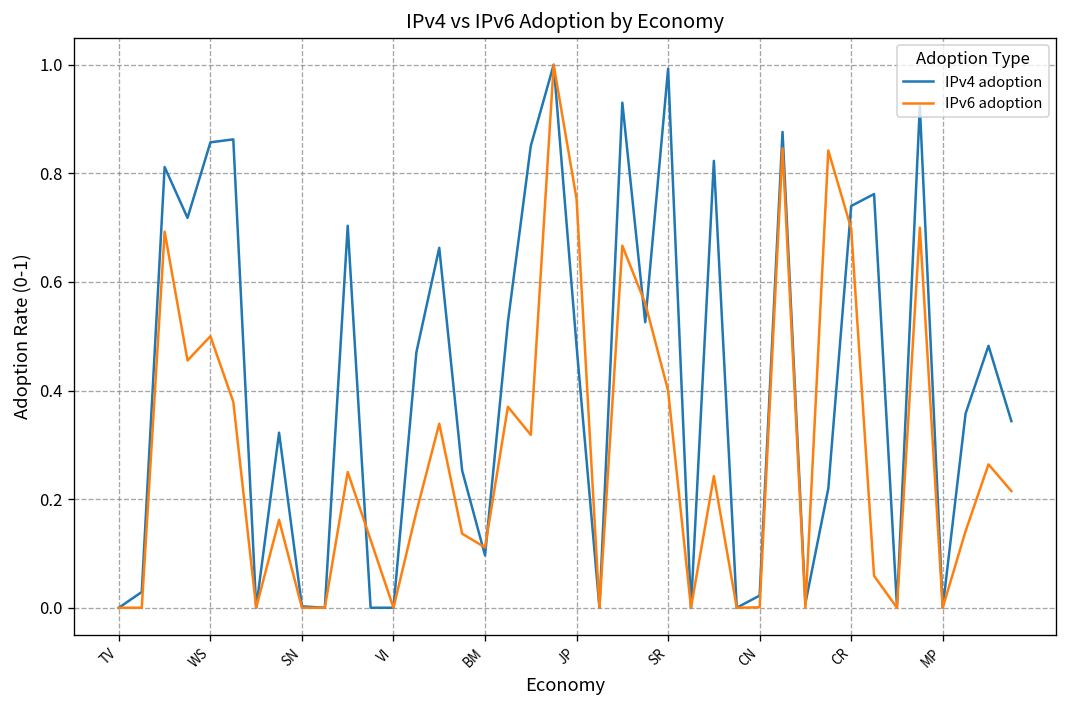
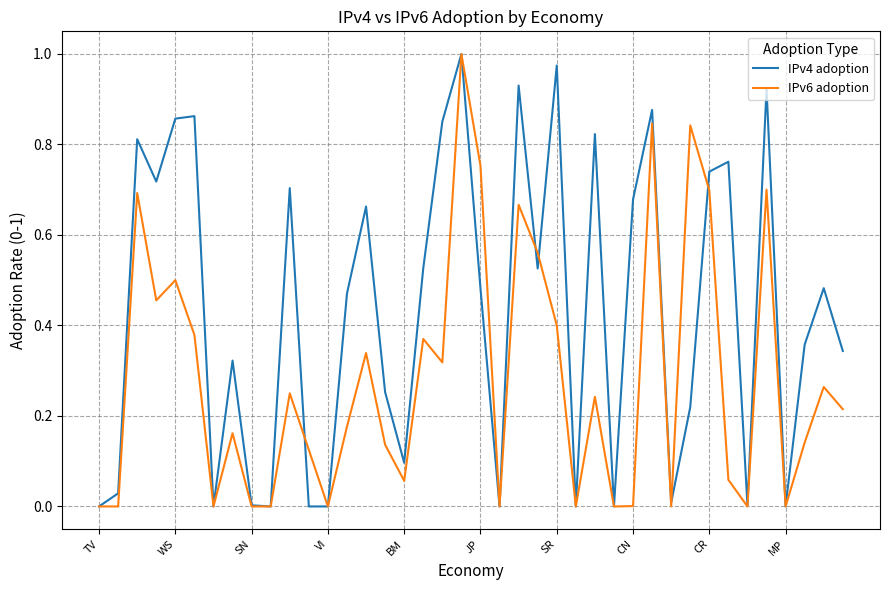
  {
    "IPv4 adoption": {
      "WS": 0.86,
      "BM": 0.10,
      "JP": 0.48,
-     "SR": 0.99,
-     "CN": 0.02,
+     "SR": 0.97,
+     "CN": 0.68,
      "CR": 0.74
    },
    "IPv6 adoption": {
      "WS": 0.50,
-     "BM": 0.11,
+     "BM": 0.06,
      "JP": 0.75,
      "SR": 0.40,
      "CN": 0.00,
      "CR": 0.70
    }
  }
